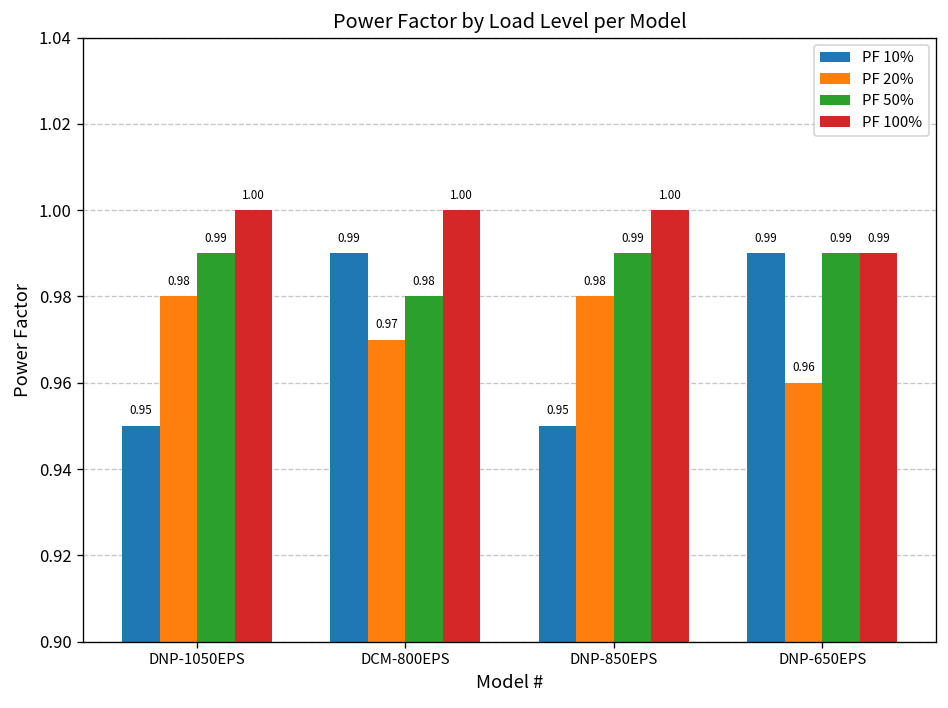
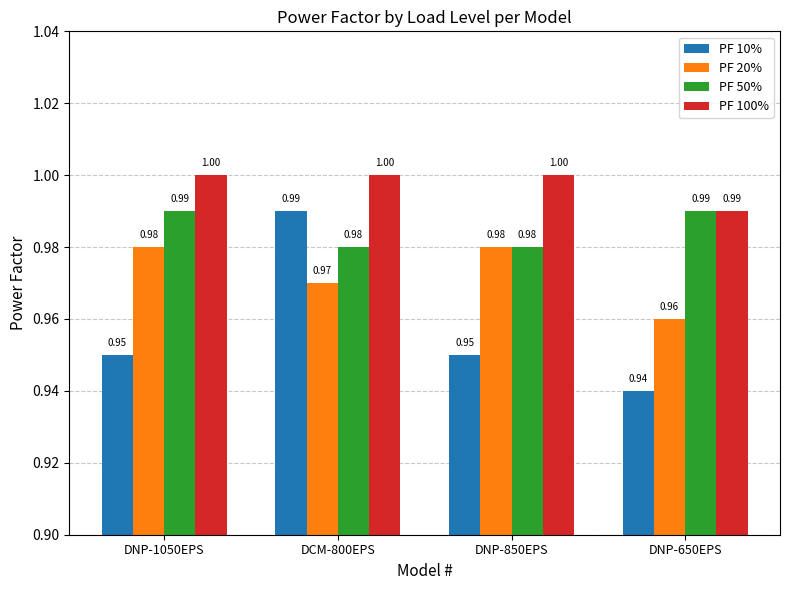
  {
    "PF 10%": {
      "DNP-1050EPS": 0.95,
      "DCM-800EPS": 0.99,
      "DNP-850EPS": 0.95,
-     "DNP-650EPS": 0.99
+     "DNP-650EPS": 0.94
    },
    "PF 20%": {
      "DNP-1050EPS": 0.98,
      "DCM-800EPS": 0.97,
      "DNP-850EPS": 0.98,
      "DNP-650EPS": 0.96
    },
    "PF 50%": {
      "DNP-1050EPS": 0.99,
      "DCM-800EPS": 0.98,
-     "DNP-850EPS": 0.99,
+     "DNP-850EPS": 0.98,
      "DNP-650EPS": 0.99
    },
    "PF 100%": {
      "DNP-1050EPS": 1.00,
      "DCM-800EPS": 1.00,
      "DNP-850EPS": 1.00,
      "DNP-650EPS": 0.99
    }
  }
